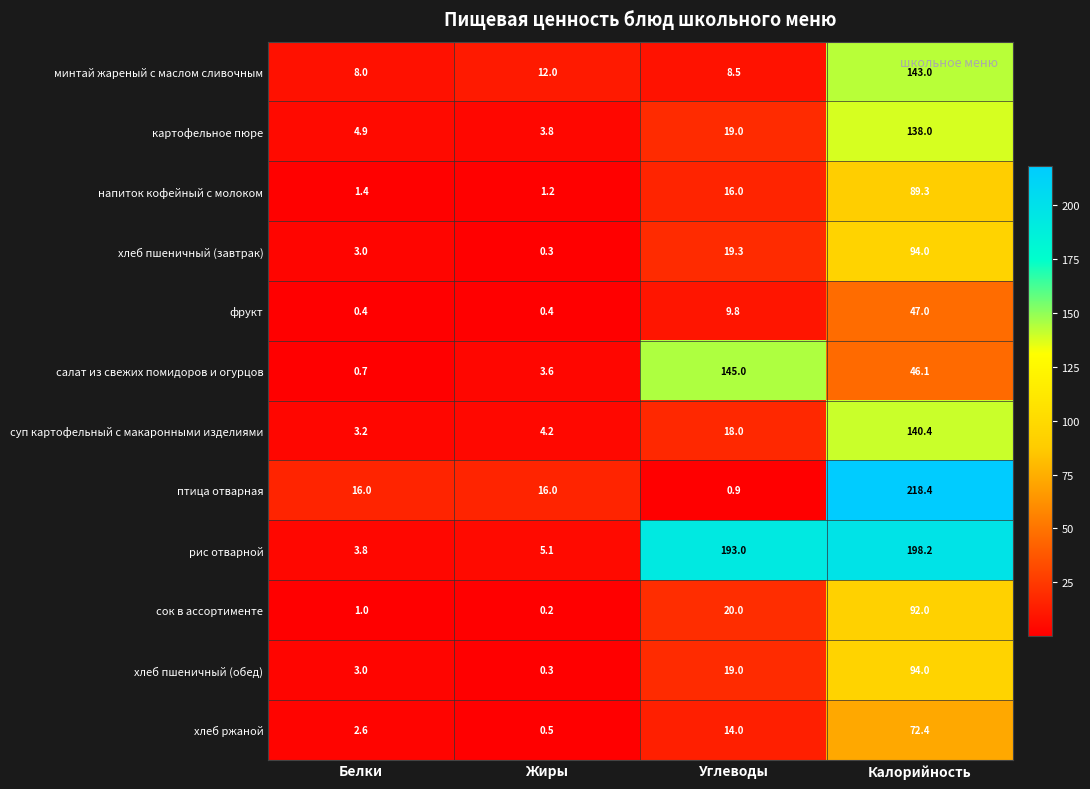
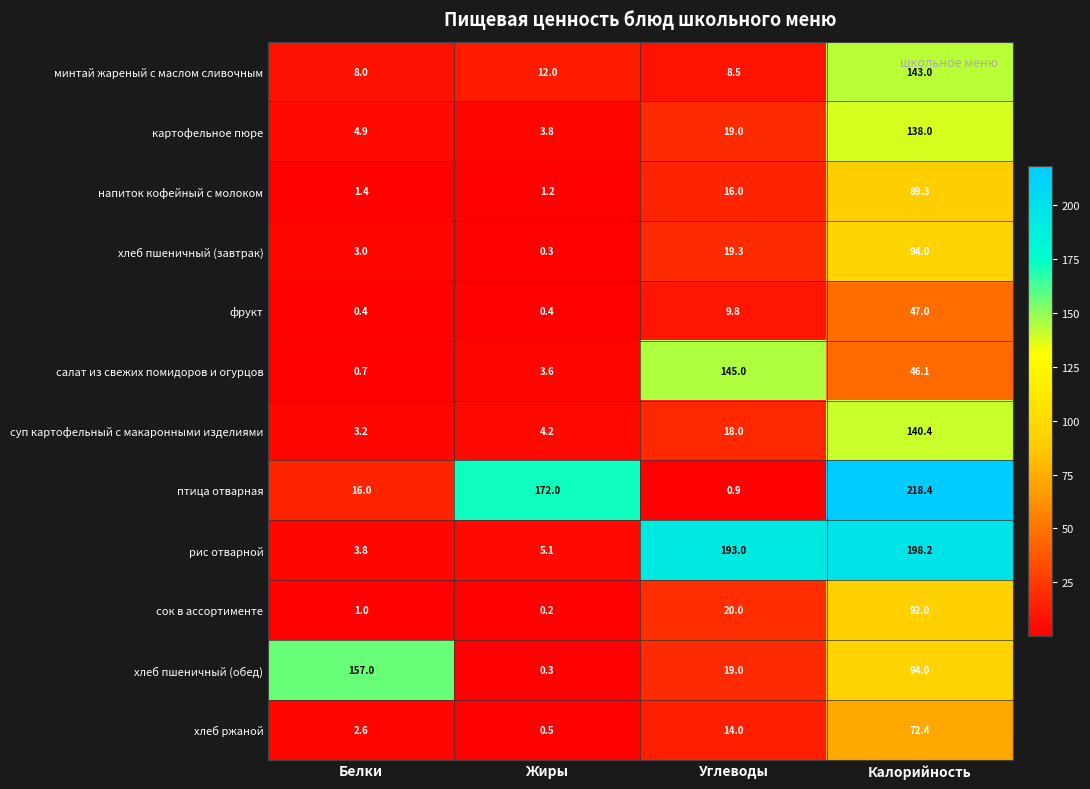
  {
    "минтай жареный с маслом сливочным": {
      "Белки": 8.0,
      "Жиры": 12.0,
      "Углеводы": 8.5
    },
    "картофельное пюре": {
      "Белки": 4.9,
      "Жиры": 3.8,
      "Углеводы": 19.0,
      "Калорийность": 138.0
    },
    "напиток кофейный с молоком": {
      "Белки": 1.4,
      "Жиры": 1.2,
      "Углеводы": 16.0,
      "Калорийность": 89.3
    },
    "хлеб пшеничный (завтрак)": {
      "Белки": 3.0,
      "Жиры": 0.3,
      "Углеводы": 19.3,
      "Калорийность": 94.0
    },
    "фрукт": {
      "Белки": 0.4,
      "Жиры": 0.4,
      "Углеводы": 9.8,
      "Калорийность": 47.0
    },
    "салат из свежих помидоров и огурцов": {
      "Белки": 0.7,
      "Жиры": 3.6,
      "Углеводы": 145.0,
      "Калорийность": 46.1
    },
    "суп картофельный с макаронными изделиями": {
      "Белки": 3.2,
      "Жиры": 4.2,
      "Углеводы": 18.0,
      "Калорийность": 140.4
    },
    "птица отварная": {
      "Белки": 16.0,
-     "Жиры": 16.0,
+     "Жиры": 172.0,
      "Углеводы": 0.9,
      "Калорийность": 218.4
    },
    "рис отварной": {
      "Белки": 3.8,
      "Жиры": 5.1,
      "Углеводы": 193.0,
      "Калорийность": 198.2
    },
    "сок в ассортименте": {
      "Белки": 1.0,
      "Жиры": 0.2,
      "Углеводы": 20.0,
      "Калорийность": 92.0
    },
    "хлеб пшеничный (обед)": {
-     "Белки": 3.0,
+     "Белки": 157.0,
      "Жиры": 0.3,
      "Углеводы": 19.0,
      "Калорийность": 94.0
    },
    "хлеб ржаной": {
      "Белки": 2.6,
      "Жиры": 0.5,
      "Углеводы": 14.0,
      "Калорийность": 72.4
    }
  }
